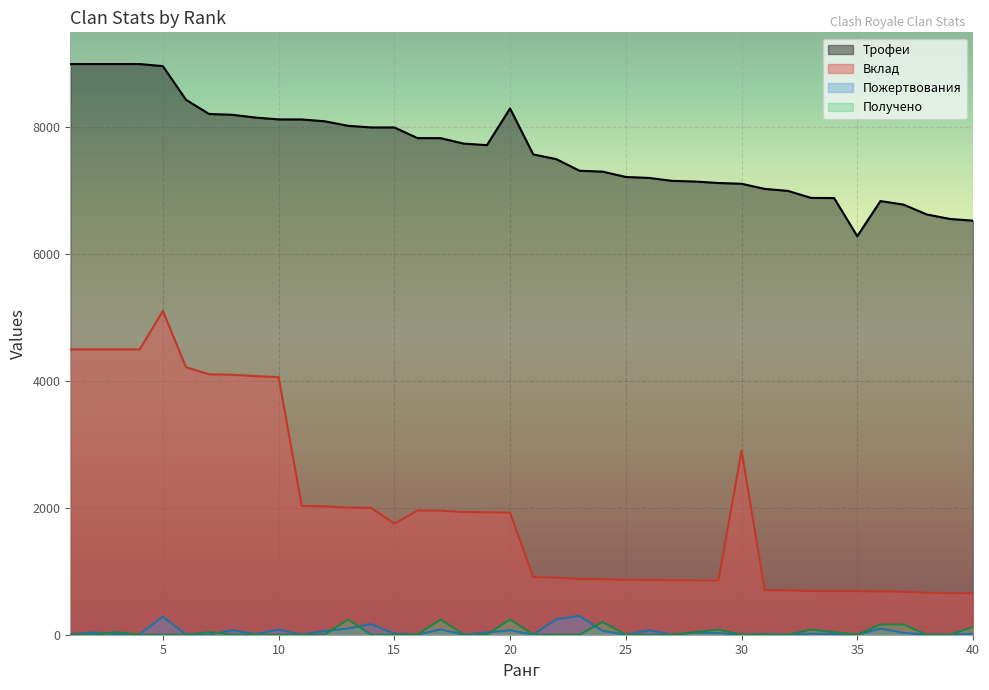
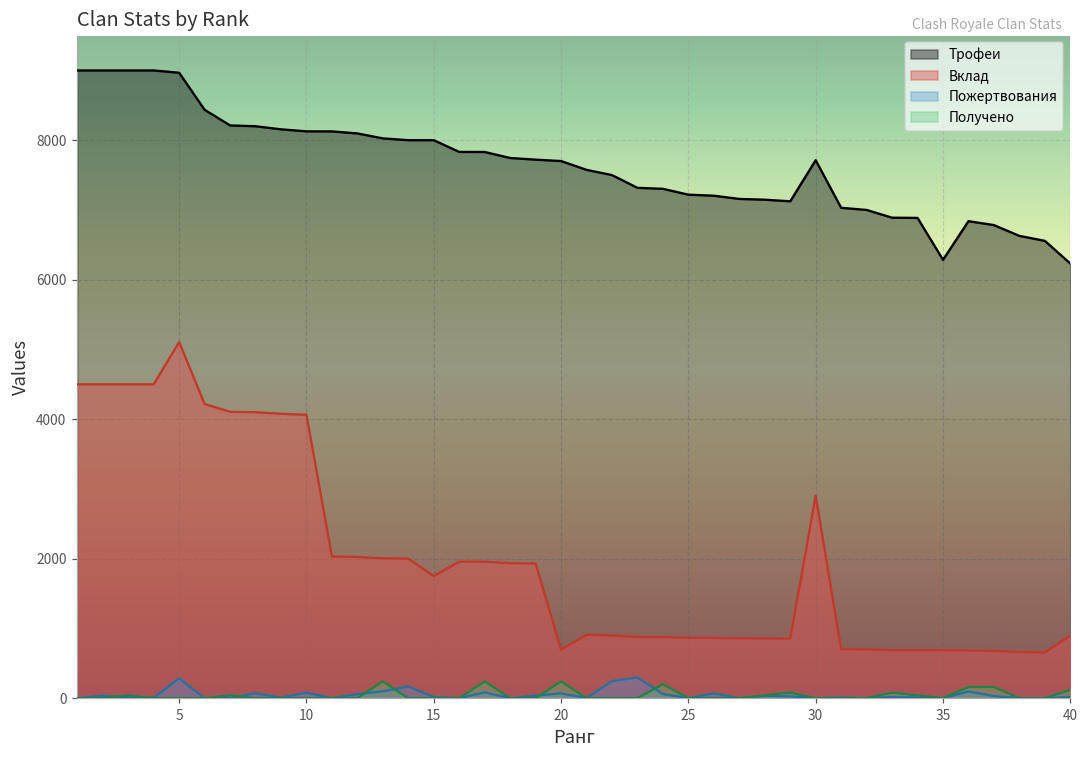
  {
    "Трофеи": {
      "5": 9000,
      "10": 8100,
      "15": 8000,
-     "20": 8300,
+     "20": 7700,
      "25": 7200,
-     "30": 7100,
+     "30": 7700,
      "35": 6300,
-     "40": 6500
+     "40": 6200
    },
    "Вклад": {
      "5": 5100,
      "10": 4100,
      "15": 1800,
-     "20": 1900,
+     "20": 700,
      "25": 900,
      "30": 2900,
      "35": 700,
-     "40": 700
+     "40": 900
    }
  }
